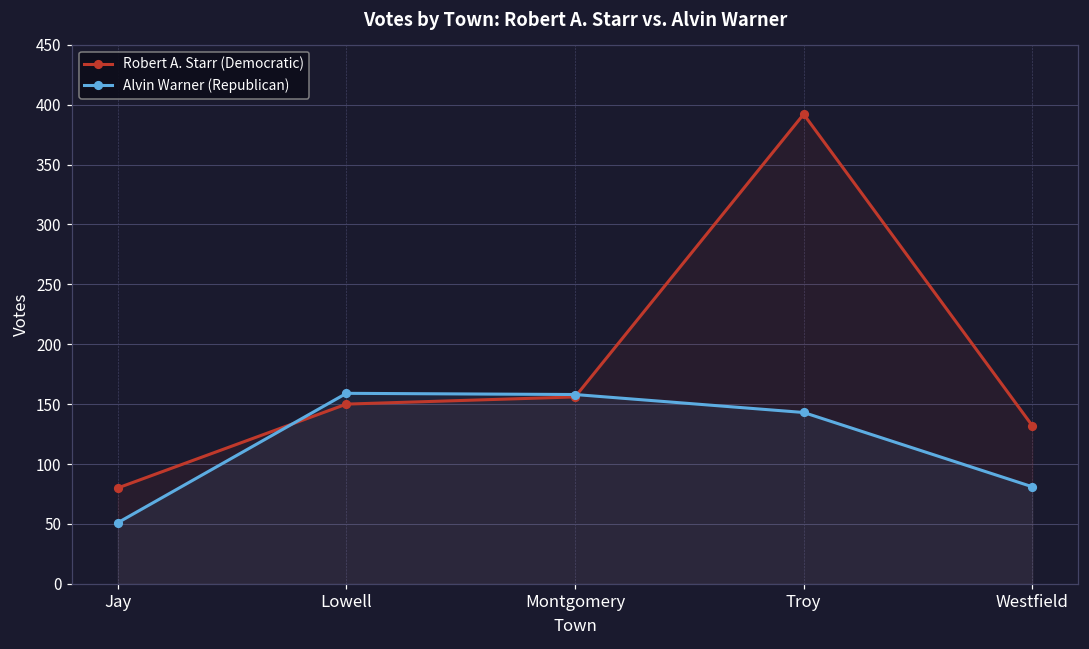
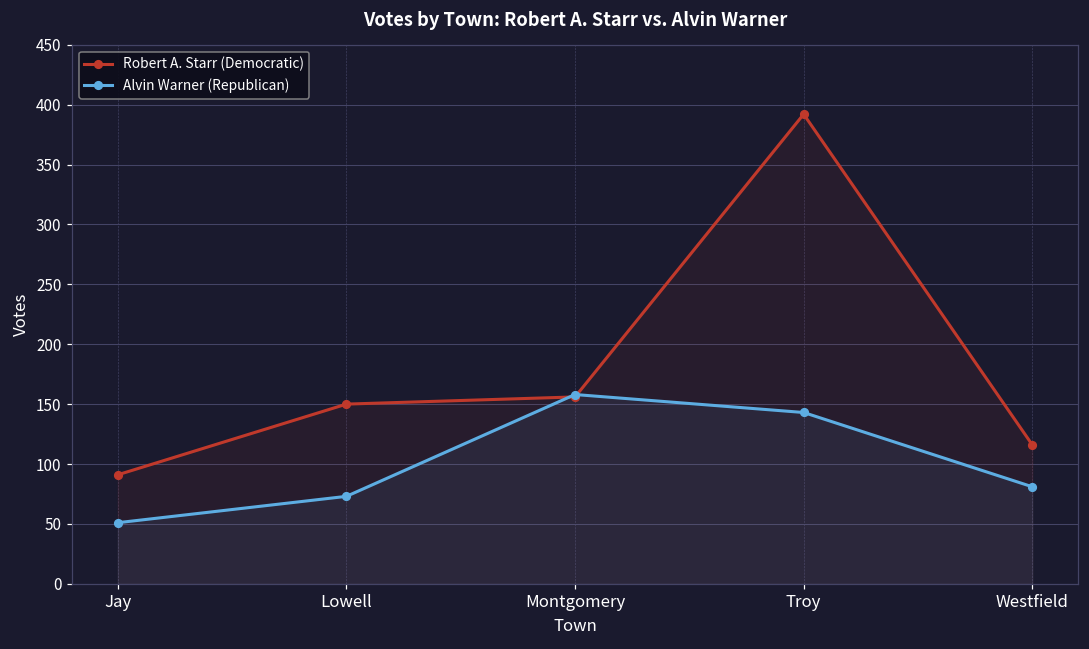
  {
    "Robert A. Starr (Democratic)": {
-     "Jay": 80,
+     "Jay": 91,
      "Lowell": 150,
      "Troy": 392,
-     "Westfield": 132
+     "Westfield": 116
    },
    "Alvin Warner (Republican)": {
      "Jay": 51,
-     "Lowell": 159,
+     "Lowell": 73,
      "Troy": 143,
      "Westfield": 81
    }
  }
